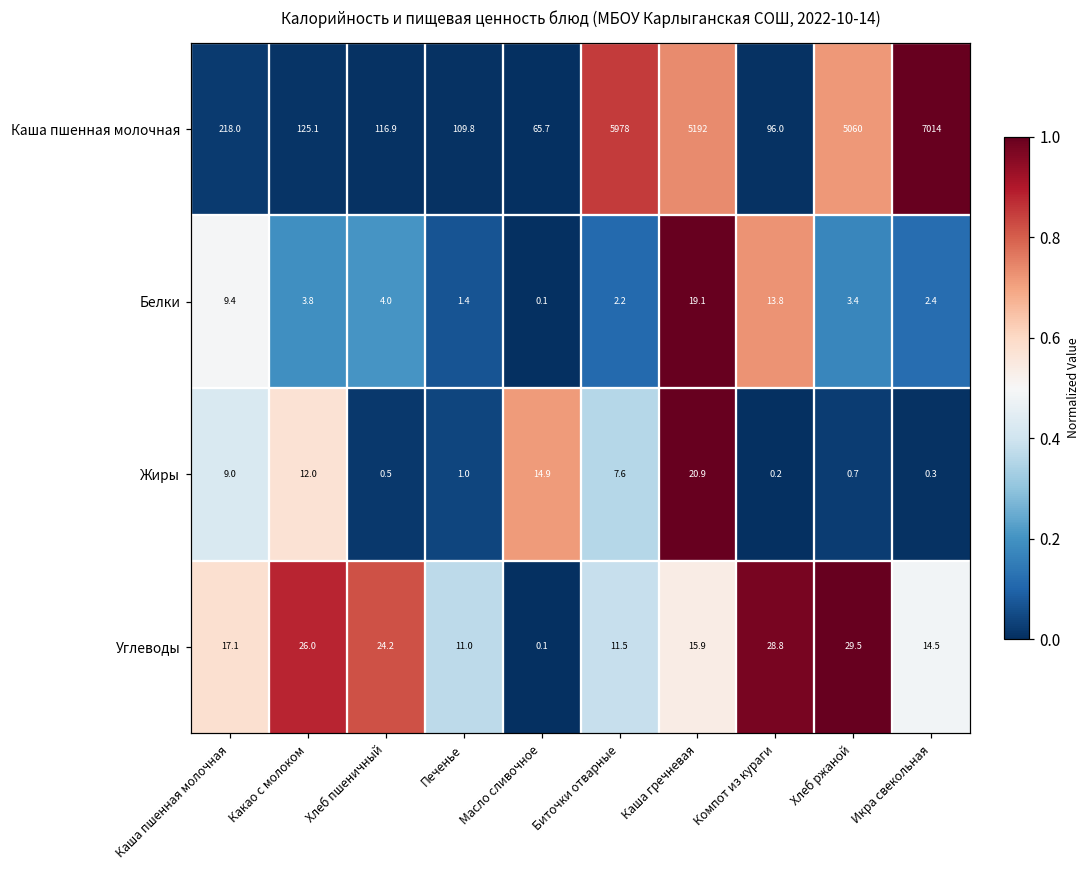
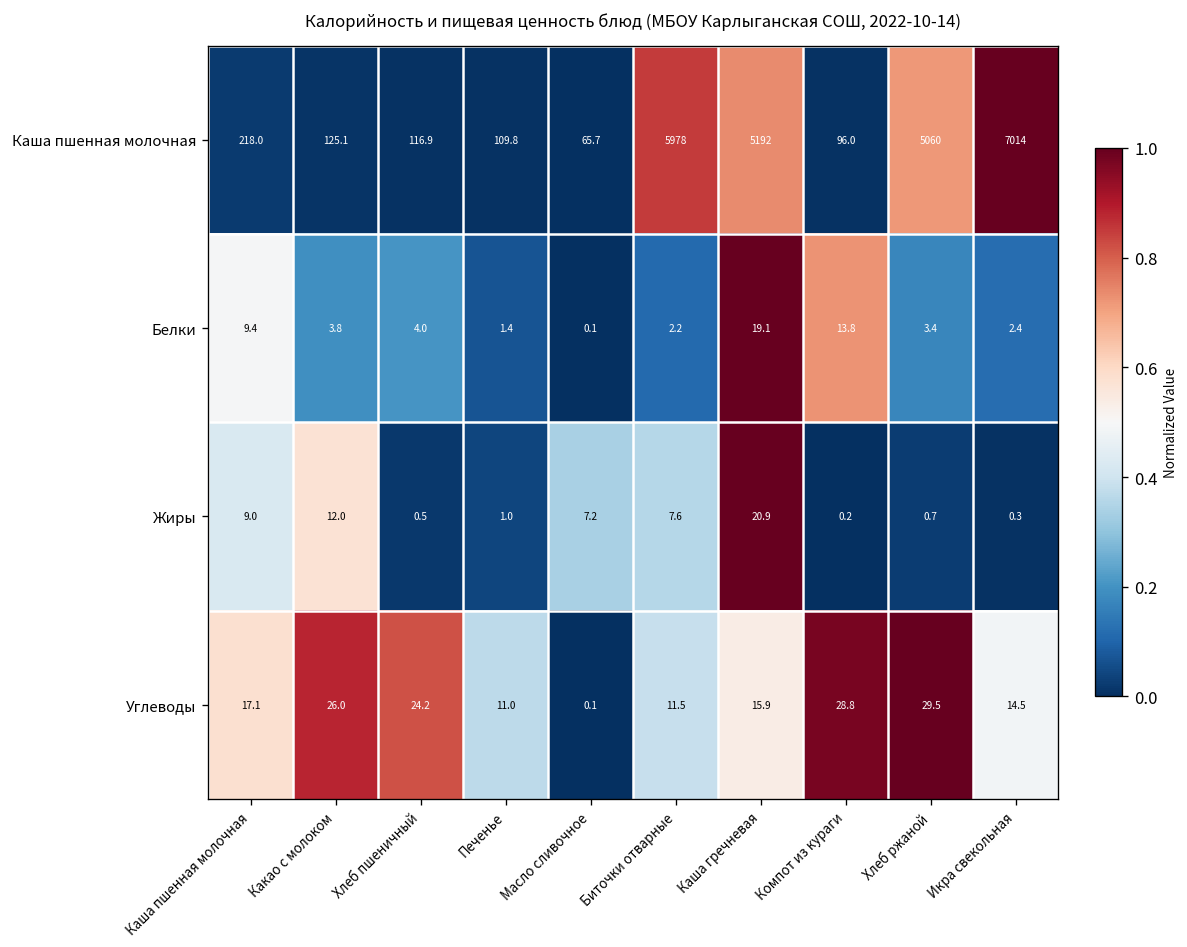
  {
    "Каша пшенная молочная": {
      "Каша пшенная молочная": 218.0,
      "Какао с молоком": 125.1,
      "Хлеб пшеничный": 116.9,
      "Печенье": 109.8,
      "Масло сливочное": 65.7,
      "Биточки отварные": 5978,
      "Каша гречневая": 5192,
      "Компот из кураги": 96.0,
      "Хлеб ржаной": 5060,
      "Икра свекольная": 7014
    },
    "Белки": {
      "Каша пшенная молочная": 9.4,
      "Какао с молоком": 3.8,
      "Хлеб пшеничный": 4.0,
      "Печенье": 1.4,
      "Масло сливочное": 0.1,
      "Биточки отварные": 2.2,
      "Каша гречневая": 19.1,
      "Компот из кураги": 13.8,
      "Хлеб ржаной": 3.4,
      "Икра свекольная": 2.4
    },
    "Жиры": {
      "Каша пшенная молочная": 9.0,
      "Какао с молоком": 12.0,
      "Хлеб пшеничный": 0.5,
      "Печенье": 1.0,
-     "Масло сливочное": 14.9,
+     "Масло сливочное": 7.2,
      "Биточки отварные": 7.6,
      "Каша гречневая": 20.9,
      "Компот из кураги": 0.2,
      "Хлеб ржаной": 0.7,
      "Икра свекольная": 0.3
    },
    "Углеводы": {
      "Каша пшенная молочная": 17.1,
      "Какао с молоком": 26.0,
      "Хлеб пшеничный": 24.2,
      "Печенье": 11.0,
      "Масло сливочное": 0.1,
      "Биточки отварные": 11.5,
      "Каша гречневая": 15.9,
      "Компот из кураги": 28.8,
      "Хлеб ржаной": 29.5,
      "Икра свекольная": 14.5
    }
  }
